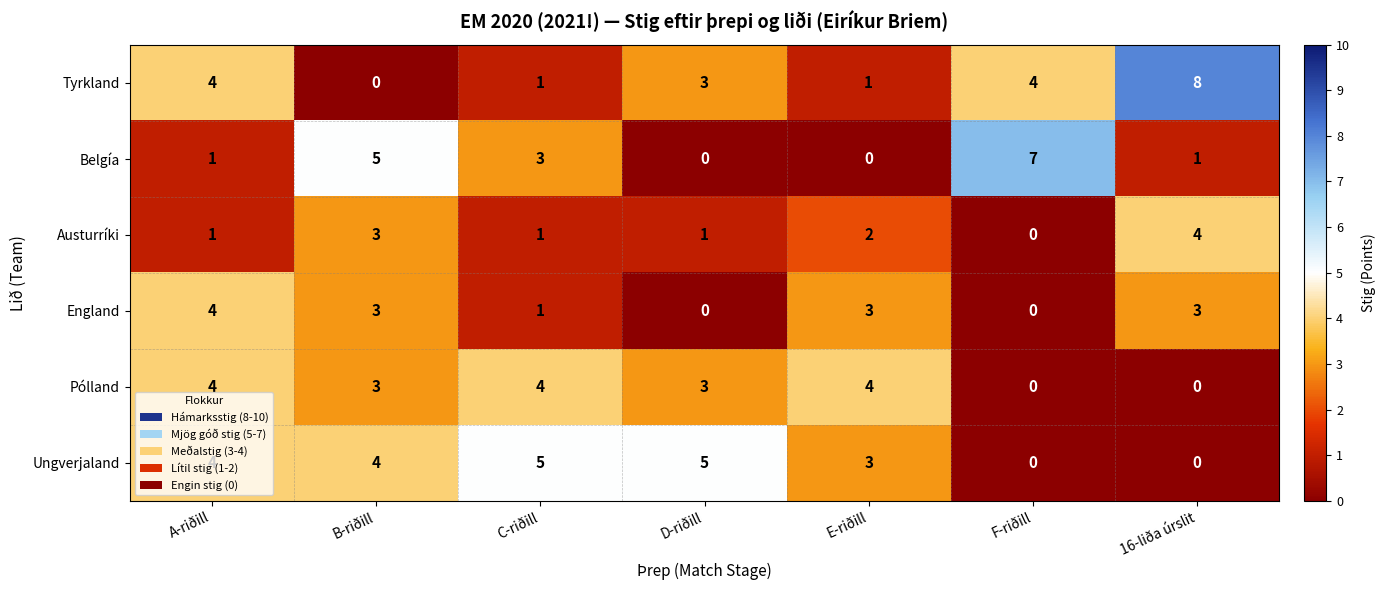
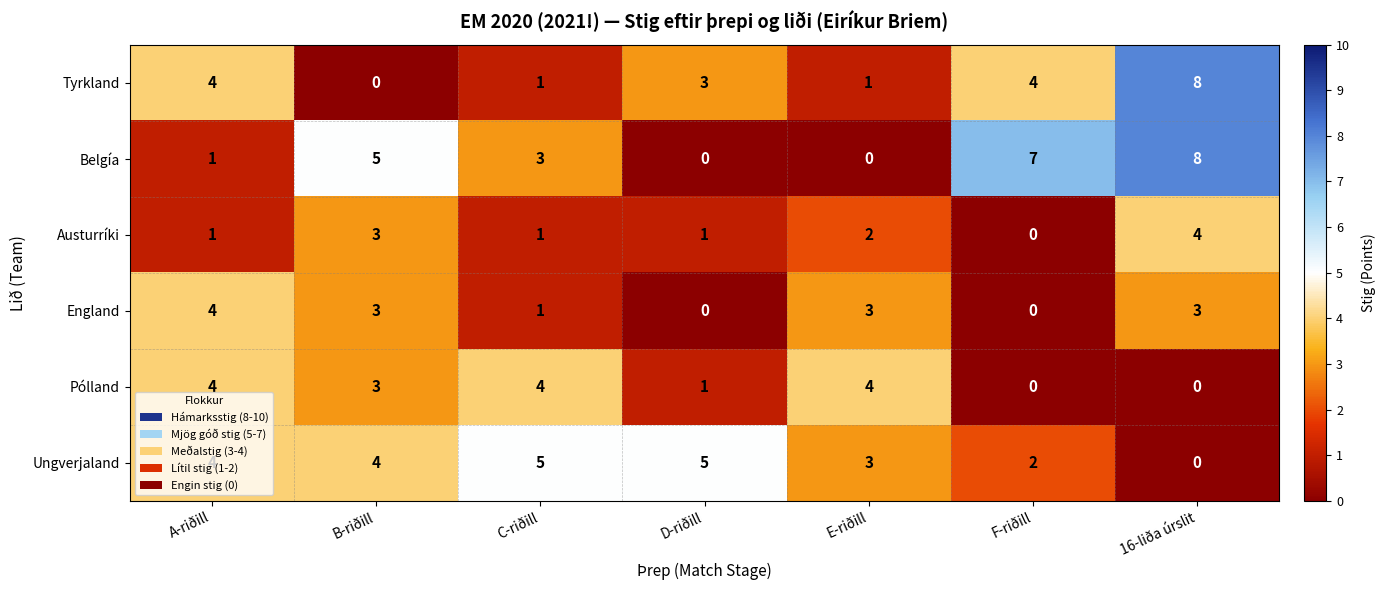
  {
    "Tyrkland": {
      "A-riðill": 4,
      "B-riðill": 0,
      "C-riðill": 1,
      "D-riðill": 3,
      "E-riðill": 1,
      "F-riðill": 4,
      "16-liða úrslit": 8
    },
    "Belgía": {
      "A-riðill": 1,
      "B-riðill": 5,
      "C-riðill": 3,
      "D-riðill": 0,
      "E-riðill": 0,
      "F-riðill": 7,
-     "16-liða úrslit": 1
+     "16-liða úrslit": 8
    },
    "Austurríki": {
      "A-riðill": 1,
      "B-riðill": 3,
      "C-riðill": 1,
      "D-riðill": 1,
      "E-riðill": 2,
      "F-riðill": 0,
      "16-liða úrslit": 4
    },
    "England": {
      "A-riðill": 4,
      "B-riðill": 3,
      "C-riðill": 1,
      "D-riðill": 0,
      "E-riðill": 3,
      "F-riðill": 0,
      "16-liða úrslit": 3
    },
    "Pólland": {
      "B-riðill": 3,
      "C-riðill": 4,
-     "D-riðill": 3,
+     "D-riðill": 1,
      "E-riðill": 4,
      "F-riðill": 0,
      "16-liða úrslit": 0
    },
    "Ungverjaland": {
      "B-riðill": 4,
      "C-riðill": 5,
      "D-riðill": 5,
      "E-riðill": 3,
-     "F-riðill": 0,
+     "F-riðill": 2,
      "16-liða úrslit": 0
    }
  }
